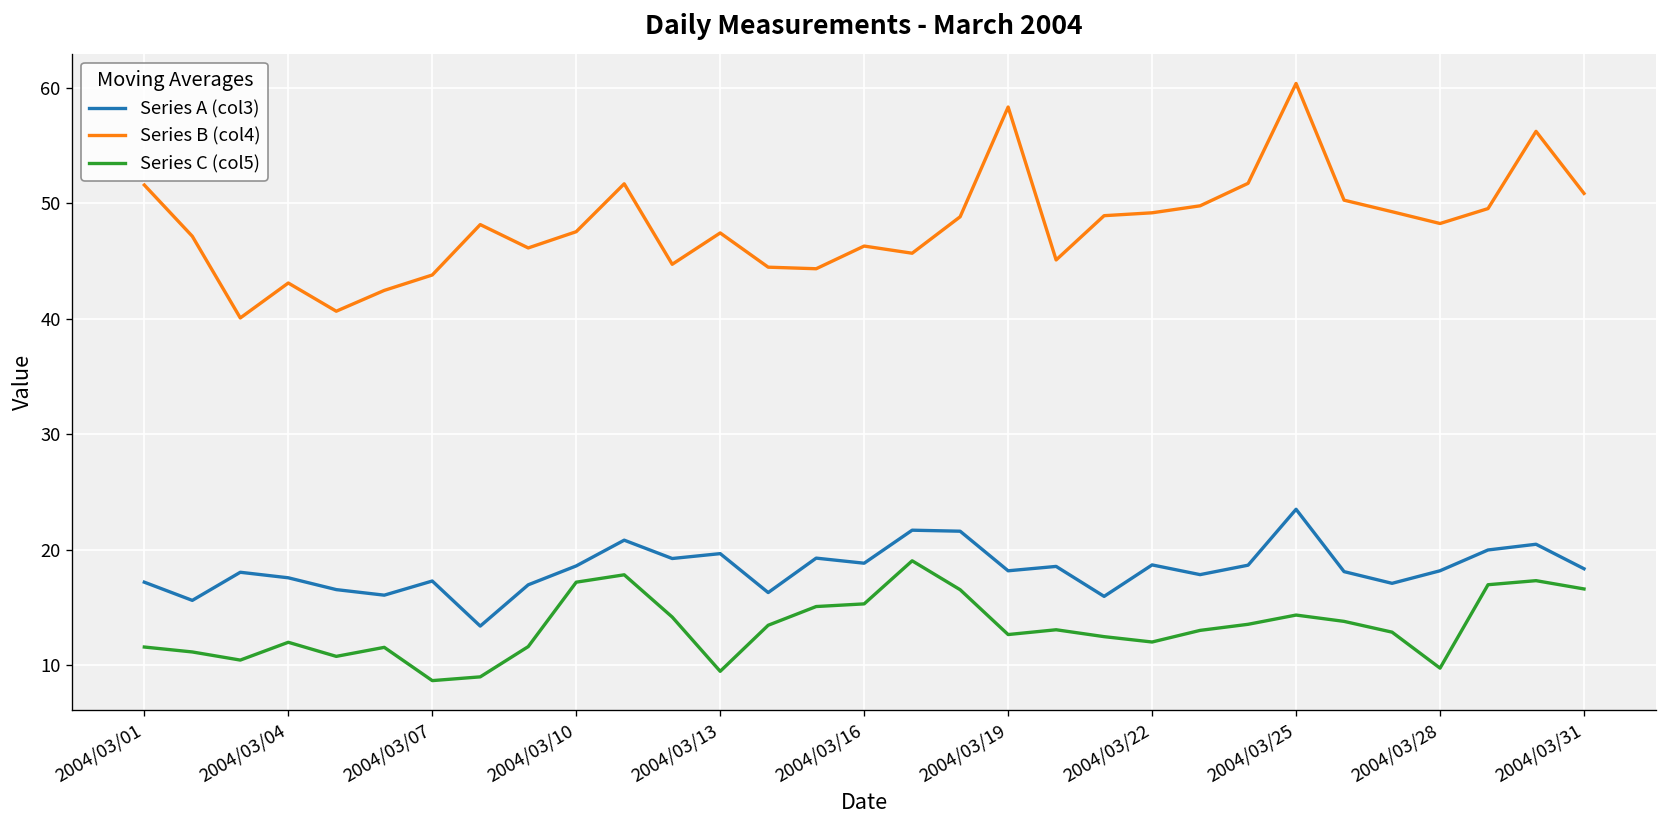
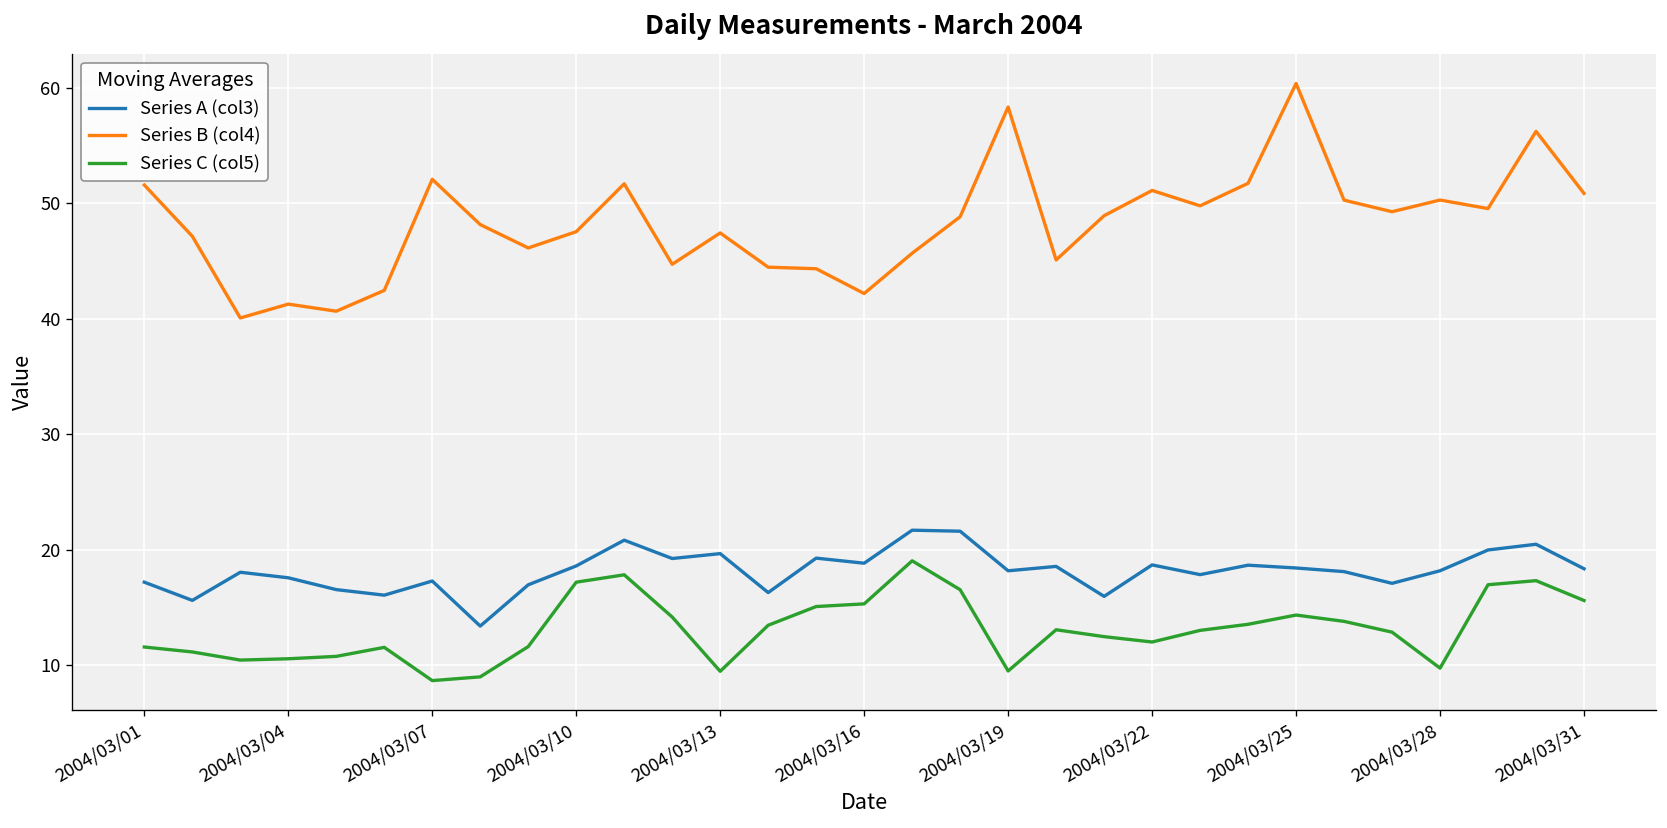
  {
    "Series A (col3)": {
      "2004/03/01": 17,
      "2004/03/04": 18,
      "2004/03/07": 17,
      "2004/03/10": 19,
      "2004/03/13": 20,
      "2004/03/16": 19,
      "2004/03/19": 18,
      "2004/03/22": 19,
-     "2004/03/25": 23,
+     "2004/03/25": 18,
      "2004/03/28": 18,
      "2004/03/31": 18
    },
    "Series B (col4)": {
-     "2004/03/04": 43,
-     "2004/03/07": 44,
+     "2004/03/04": 41,
+     "2004/03/07": 52,
      "2004/03/10": 48,
      "2004/03/13": 47,
-     "2004/03/16": 46,
+     "2004/03/16": 42,
      "2004/03/19": 58,
-     "2004/03/22": 49,
+     "2004/03/22": 51,
      "2004/03/25": 60,
-     "2004/03/28": 48,
+     "2004/03/28": 50,
      "2004/03/31": 51
    },
    "Series C (col5)": {
      "2004/03/01": 12,
-     "2004/03/04": 12,
+     "2004/03/04": 11,
      "2004/03/07": 9,
      "2004/03/10": 17,
      "2004/03/13": 9,
      "2004/03/16": 15,
-     "2004/03/19": 13,
+     "2004/03/19": 9,
      "2004/03/22": 12,
      "2004/03/25": 14,
      "2004/03/28": 10,
-     "2004/03/31": 17
+     "2004/03/31": 16
    }
  }
